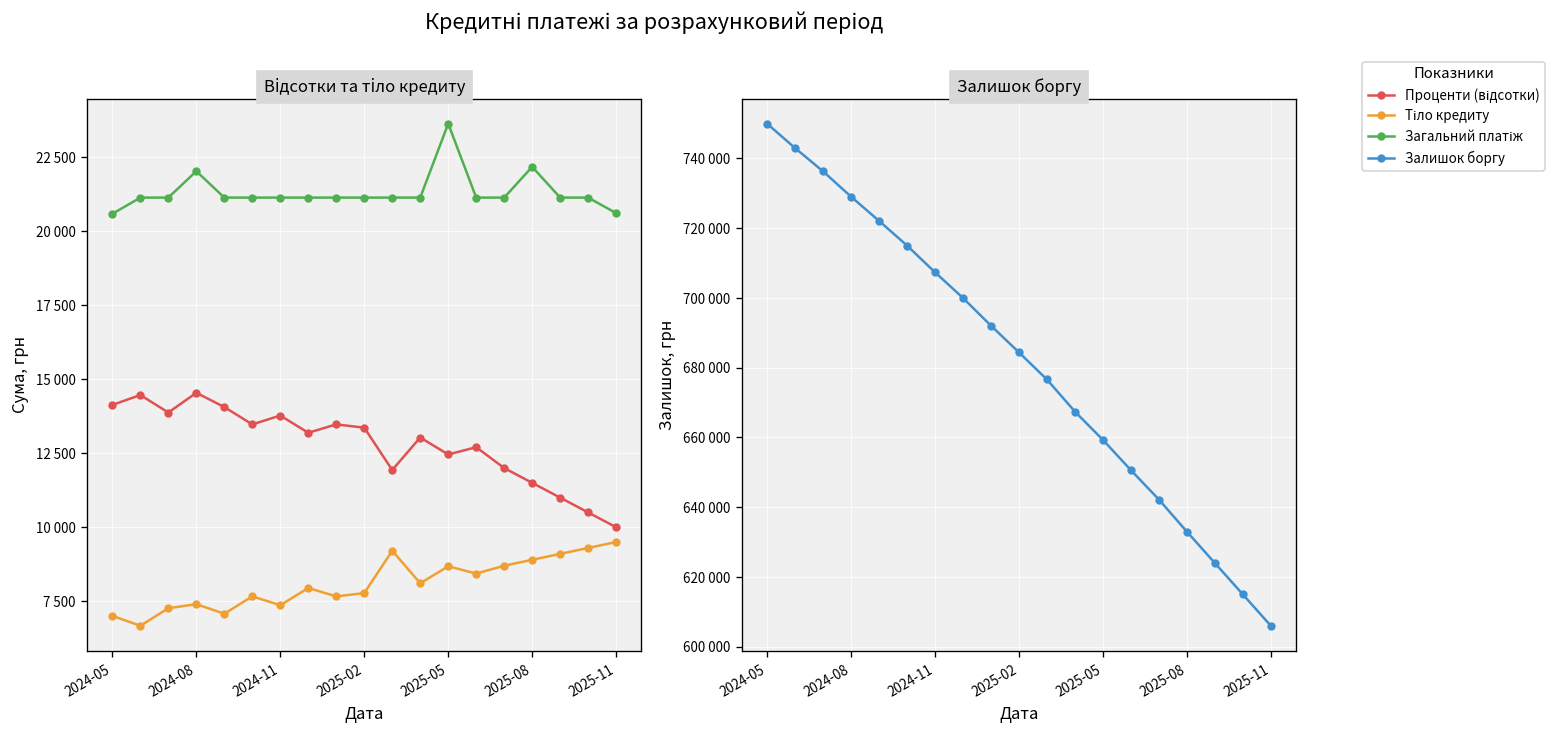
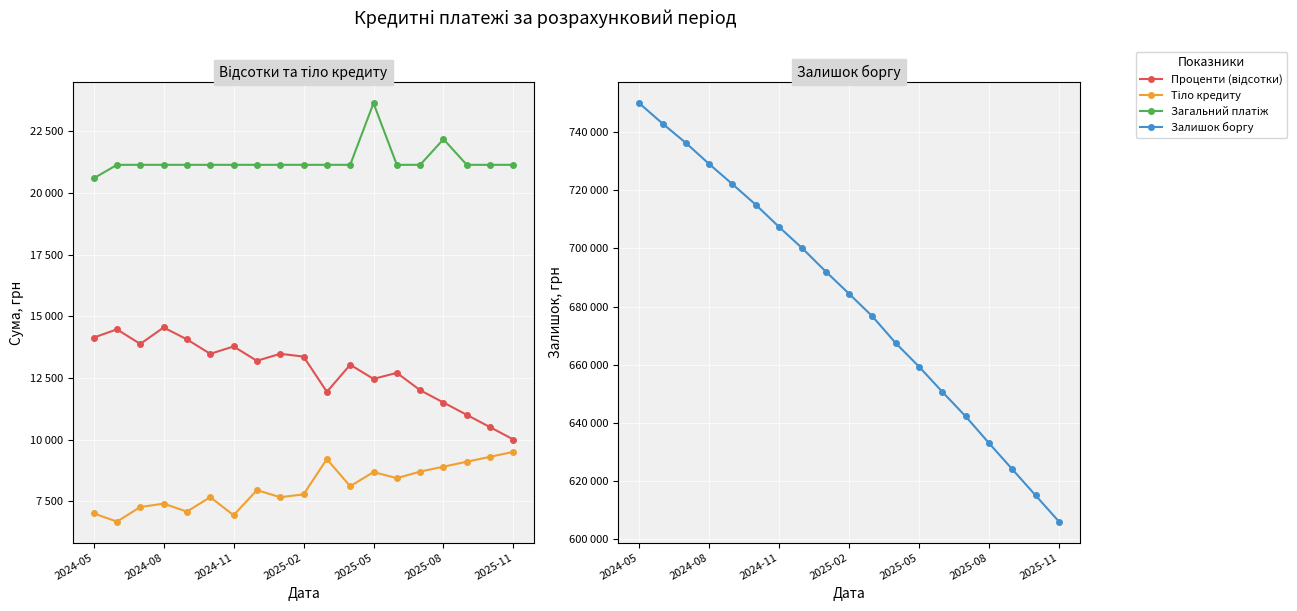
  {
    "Відсотки та тіло кредиту": {
      "Проценти (відсотки)": {
        "2024-05": 14100,
        "2024-08": 14500,
        "2024-11": 13800,
        "2025-02": 13400,
        "2025-05": 12500,
        "2025-08": 11500,
        "2025-11": 10000
      },
      "Тіло кредиту": {
        "2024-05": 7000,
        "2024-08": 7400,
-       "2024-11": 7400,
+       "2024-11": 6900,
        "2025-02": 7800,
        "2025-05": 8700,
        "2025-08": 8900,
        "2025-11": 9500
      },
      "Загальний платіж": {
        "2024-05": 20600,
-       "2024-08": 22000,
+       "2024-08": 21100,
        "2024-11": 21100,
        "2025-02": 21100,
        "2025-05": 23600,
        "2025-08": 22200,
-       "2025-11": 20600
+       "2025-11": 21100
      }
    },
    "Залишок боргу": {
      "2024-05": 750000,
      "2024-08": 729000,
      "2024-11": 707000,
      "2025-02": 684000,
      "2025-05": 659000,
      "2025-08": 633000,
      "2025-11": 606000
    }
  }
